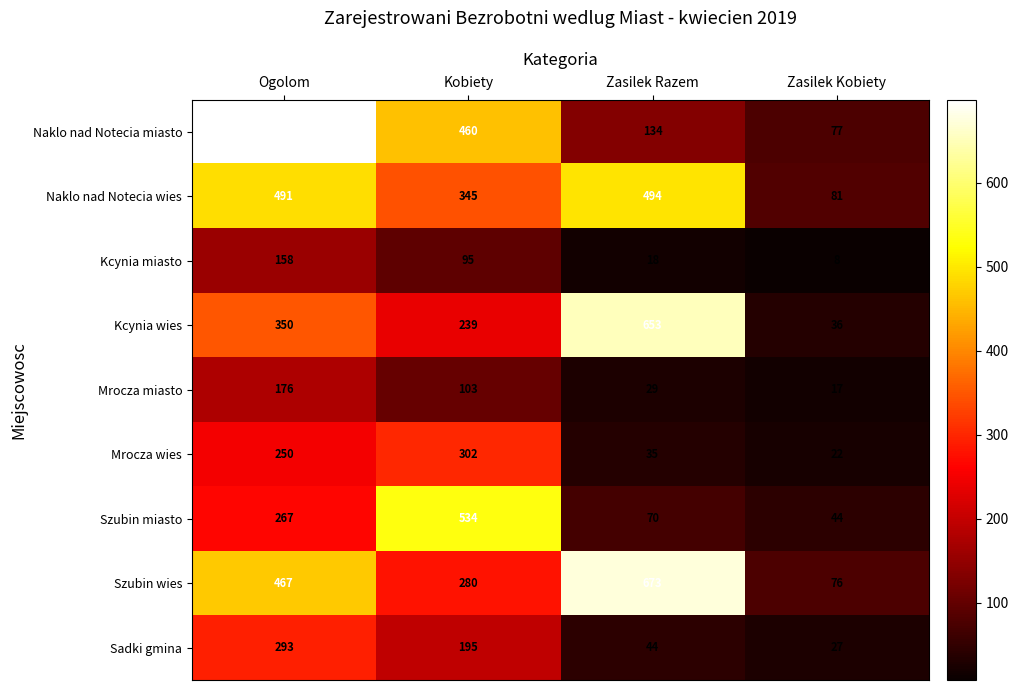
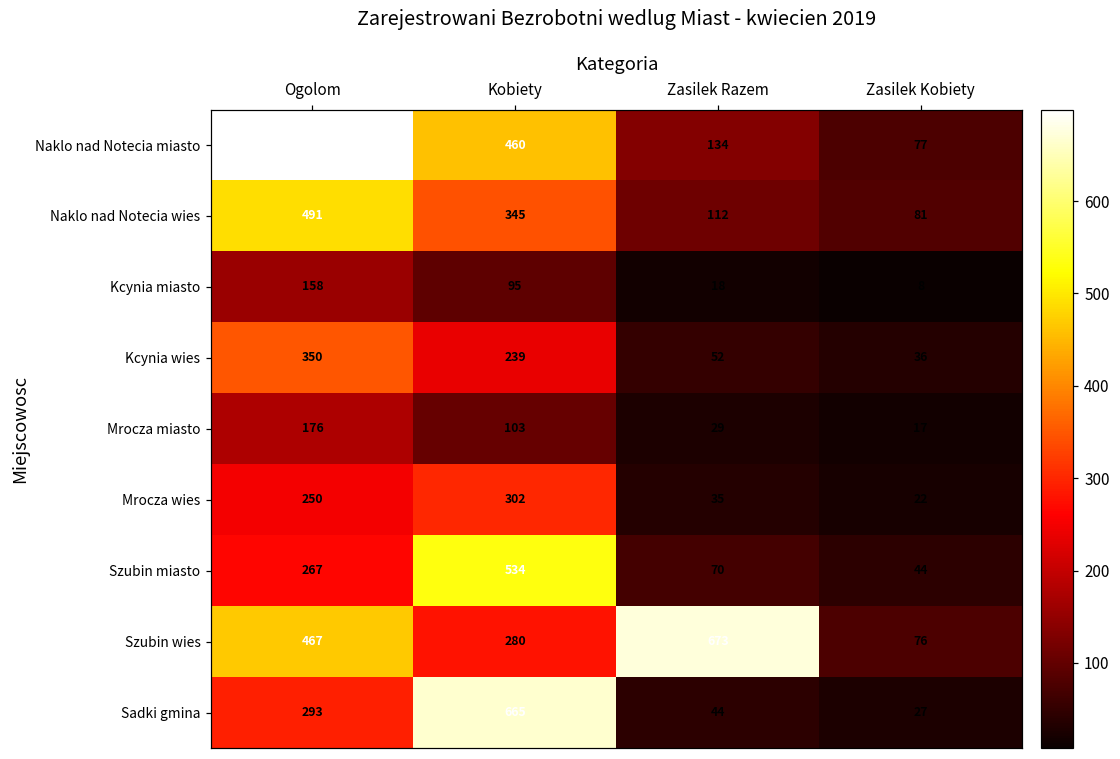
  {
    "Naklo nad Notecia miasto": {
      "Kobiety": 460,
      "Zasilek Razem": 134,
      "Zasilek Kobiety": 77
    },
    "Naklo nad Notecia wies": {
      "Ogolom": 491,
      "Kobiety": 345,
-     "Zasilek Razem": 494,
+     "Zasilek Razem": 112,
      "Zasilek Kobiety": 81
    },
    "Kcynia miasto": {
      "Ogolom": 158,
      "Kobiety": 95
    },
    "Kcynia wies": {
      "Ogolom": 350,
      "Kobiety": 239,
-     "Zasilek Razem": 653
+     "Zasilek Razem": 52
    },
    "Mrocza miasto": {
      "Ogolom": 176,
      "Kobiety": 103
    },
    "Mrocza wies": {
      "Ogolom": 250,
      "Kobiety": 302
    },
    "Szubin miasto": {
      "Ogolom": 267,
      "Kobiety": 534,
      "Zasilek Razem": 70
    },
    "Szubin wies": {
      "Ogolom": 467,
      "Kobiety": 280,
      "Zasilek Kobiety": 76
    },
    "Sadki gmina": {
      "Ogolom": 293,
-     "Kobiety": 195
+     "Kobiety": 665
    }
  }
